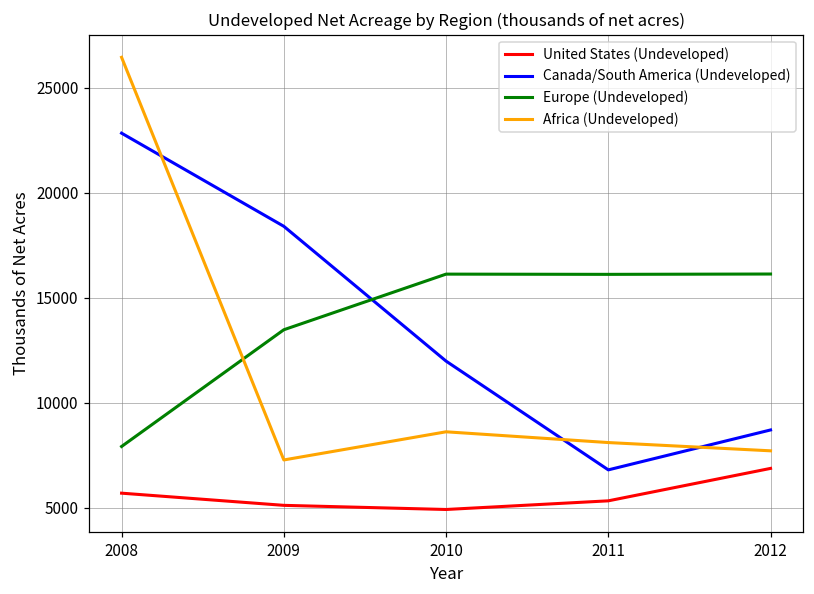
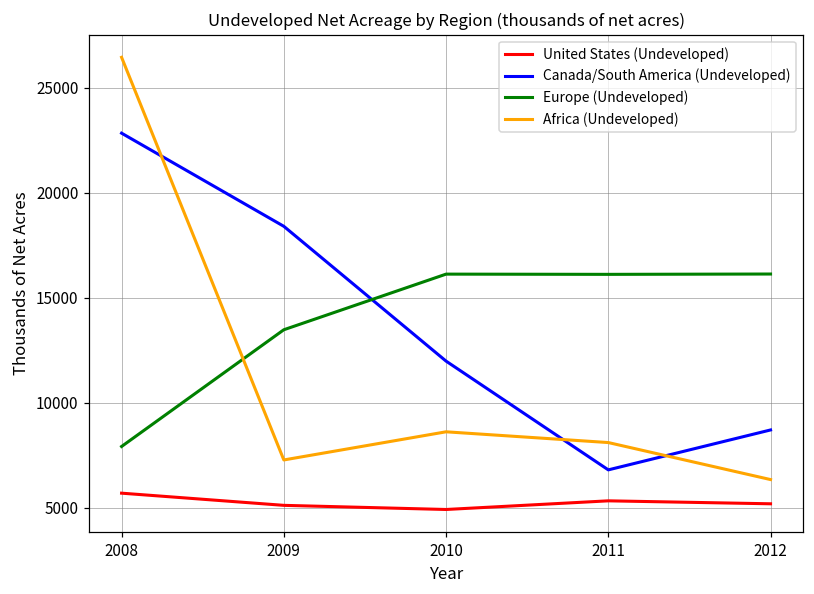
  {
    "United States (Undeveloped)": {
      "2008": 5700,
      "2009": 5100,
      "2010": 4900,
      "2011": 5300,
-     "2012": 6900
+     "2012": 5200
    },
    "Canada/South America (Undeveloped)": {
      "2008": 22800,
      "2009": 18400,
      "2010": 12000,
      "2011": 6800,
      "2012": 8700
    },
    "Europe (Undeveloped)": {
      "2008": 7900,
      "2009": 13500,
      "2010": 16100,
      "2011": 16100,
      "2012": 16100
    },
    "Africa (Undeveloped)": {
      "2008": 26400,
      "2009": 7300,
      "2010": 8600,
      "2011": 8100,
-     "2012": 7700
+     "2012": 6300
    }
  }
